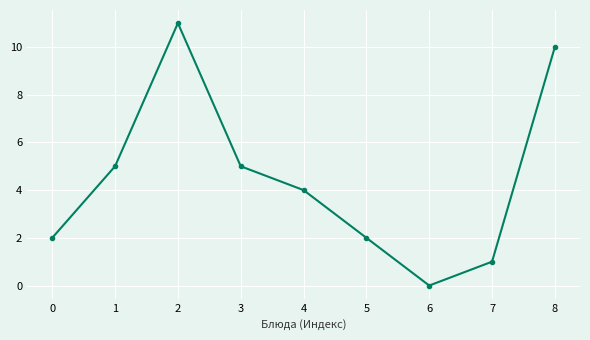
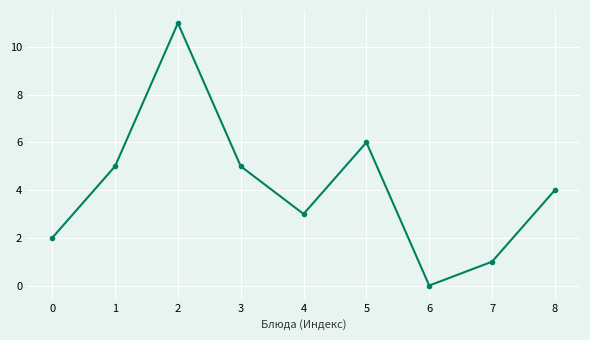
  {
    "0": 2,
    "1": 5,
    "2": 11,
    "3": 5,
-   "4": 4,
-   "5": 2,
+   "4": 3,
+   "5": 6,
    "6": 0,
    "7": 1,
-   "8": 10
+   "8": 4
  }
